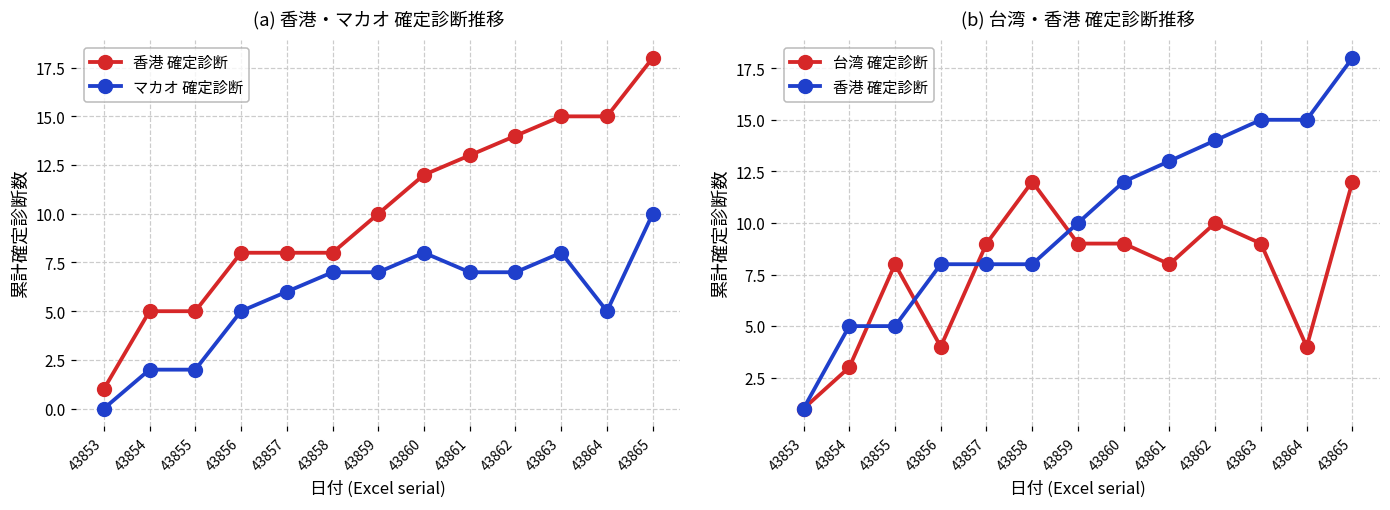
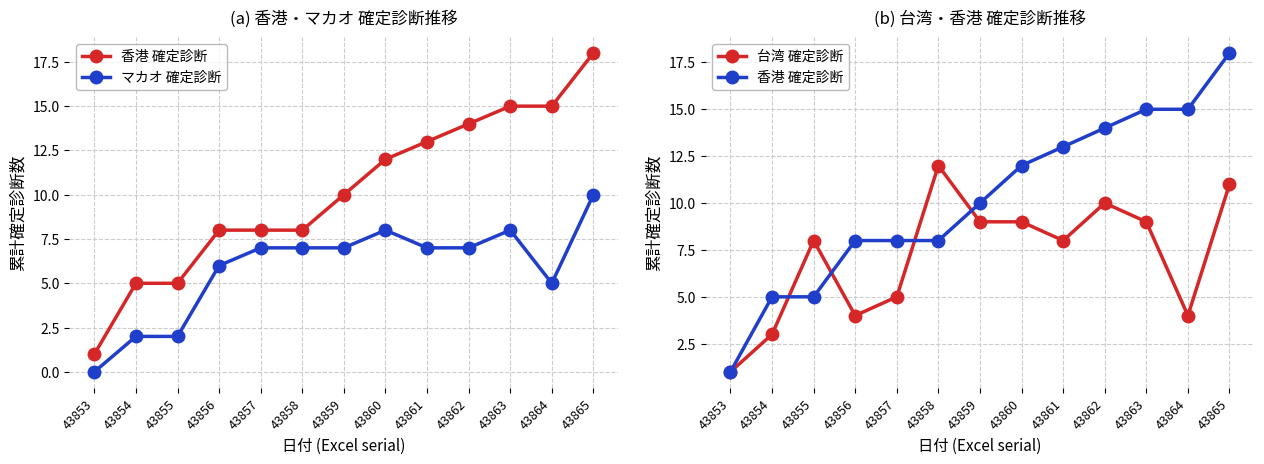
  {
    "(a) 香港・マカオ 確定診断推移": {
      "マカオ 確定診断": {
        "43853": 0,
        "43854": 2,
        "43855": 2,
-       "43856": 5,
-       "43857": 6,
+       "43856": 6,
+       "43857": 7,
        "43858": 7,
        "43859": 7,
        "43860": 8,
        "43861": 7,
        "43862": 7,
        "43863": 8,
        "43864": 5,
        "43865": 10
      }
    },
    "(b) 台湾・香港 確定診断推移": {
      "台湾 確定診断": {
        "43854": 3,
        "43855": 8,
        "43856": 4,
-       "43857": 9,
+       "43857": 5,
        "43858": 12,
        "43859": 9,
        "43860": 9,
        "43861": 8,
        "43862": 10,
        "43863": 9,
        "43864": 4,
-       "43865": 12
+       "43865": 11
      },
      "香港 確定診断": {
        "43854": 5,
        "43855": 5,
        "43856": 8,
        "43857": 8,
        "43858": 8,
        "43859": 10,
        "43860": 12,
        "43861": 13,
        "43862": 14,
        "43863": 15,
        "43864": 15,
        "43865": 18
      }
    }
  }
